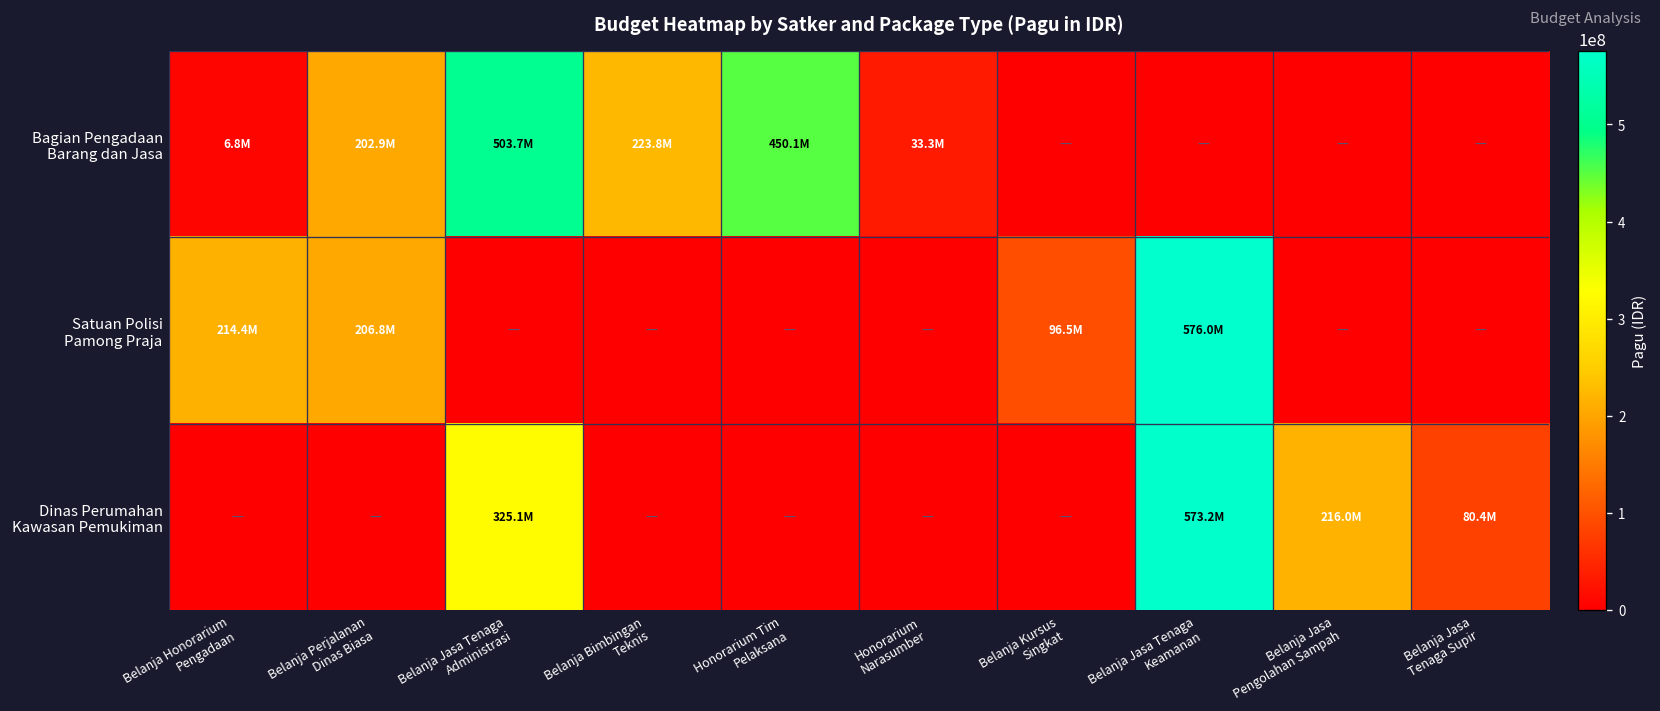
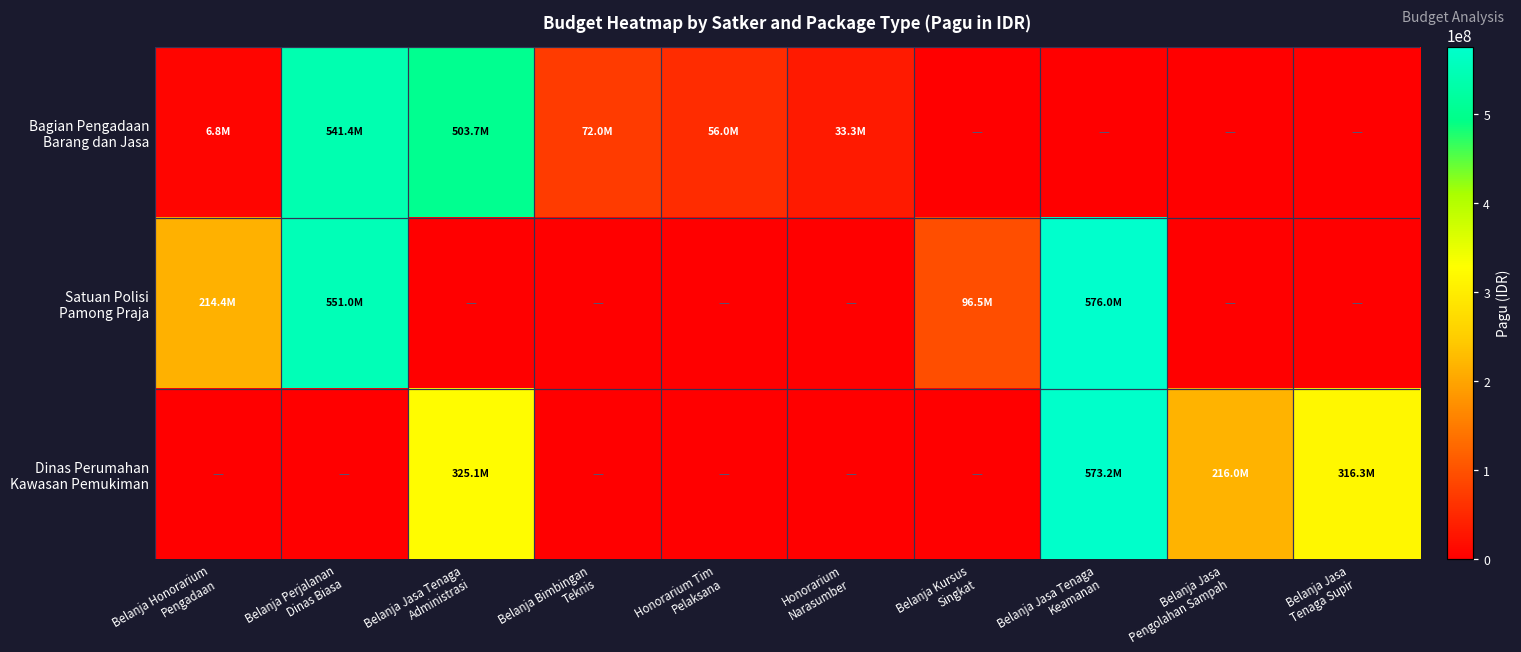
  {
    "Bagian Pengadaan Barang dan Jasa": {
      "Belanja Honorarium Pengadaan": "6.8M",
-     "Belanja Perjalanan Dinas Biasa": "202.9M",
+     "Belanja Perjalanan Dinas Biasa": "541.4M",
      "Belanja Jasa Tenaga Administrasi": "503.7M",
-     "Belanja Bimbingan Teknis": "223.8M",
-     "Honorarium Tim Pelaksana": "450.1M",
+     "Belanja Bimbingan Teknis": "72.0M",
+     "Honorarium Tim Pelaksana": "56.0M",
      "Honorarium Narasumber": "33.3M"
    },
    "Satuan Polisi Pamong Praja": {
      "Belanja Honorarium Pengadaan": "214.4M",
-     "Belanja Perjalanan Dinas Biasa": "206.8M",
+     "Belanja Perjalanan Dinas Biasa": "551.0M",
      "Belanja Kursus Singkat": "96.5M",
      "Belanja Jasa Tenaga Keamanan": "576.0M"
    },
    "Dinas Perumahan Kawasan Pemukiman": {
      "Belanja Jasa Tenaga Administrasi": "325.1M",
      "Belanja Jasa Tenaga Keamanan": "573.2M",
      "Belanja Jasa Pengolahan Sampah": "216.0M",
-     "Belanja Jasa Tenaga Supir": "80.4M"
+     "Belanja Jasa Tenaga Supir": "316.3M"
    }
  }
